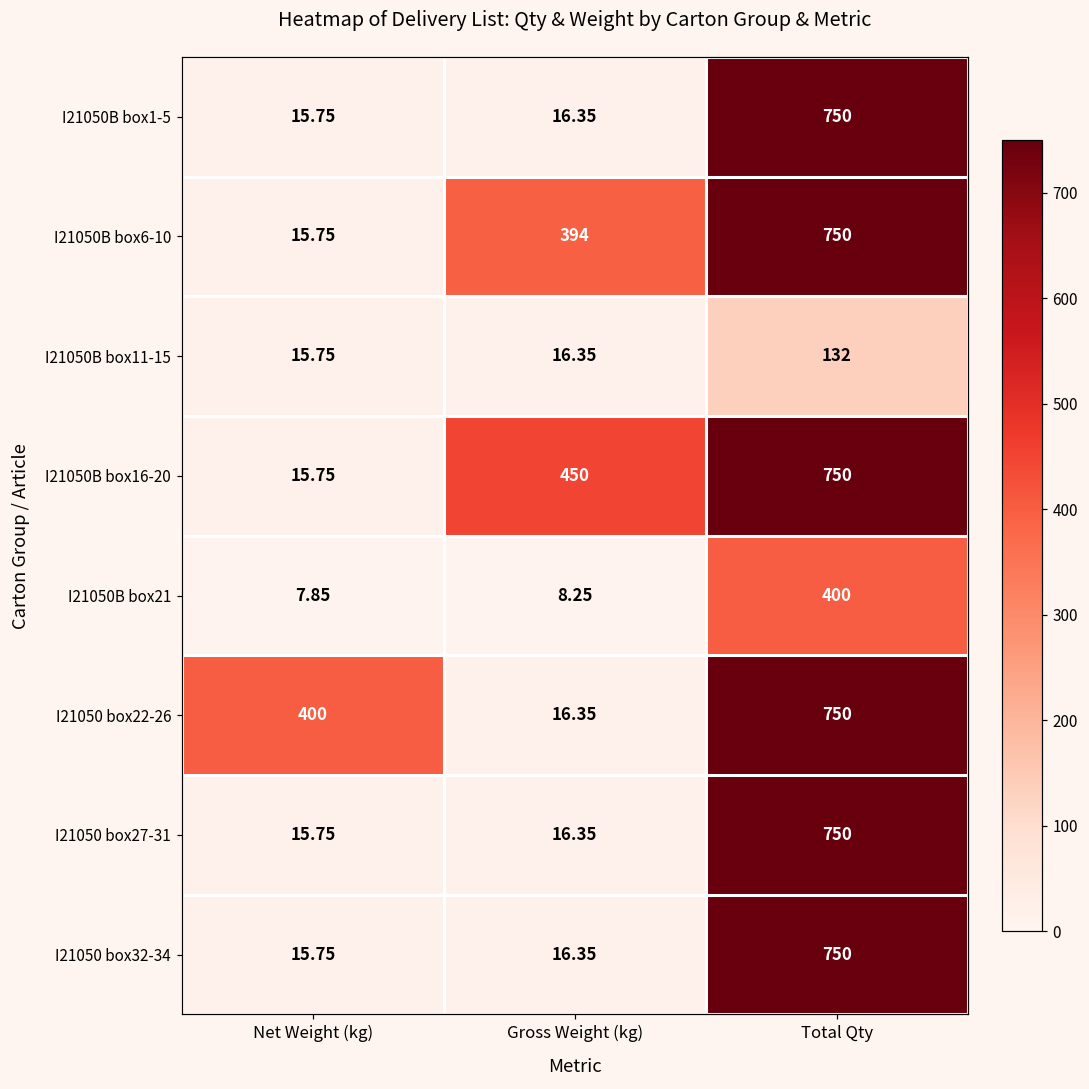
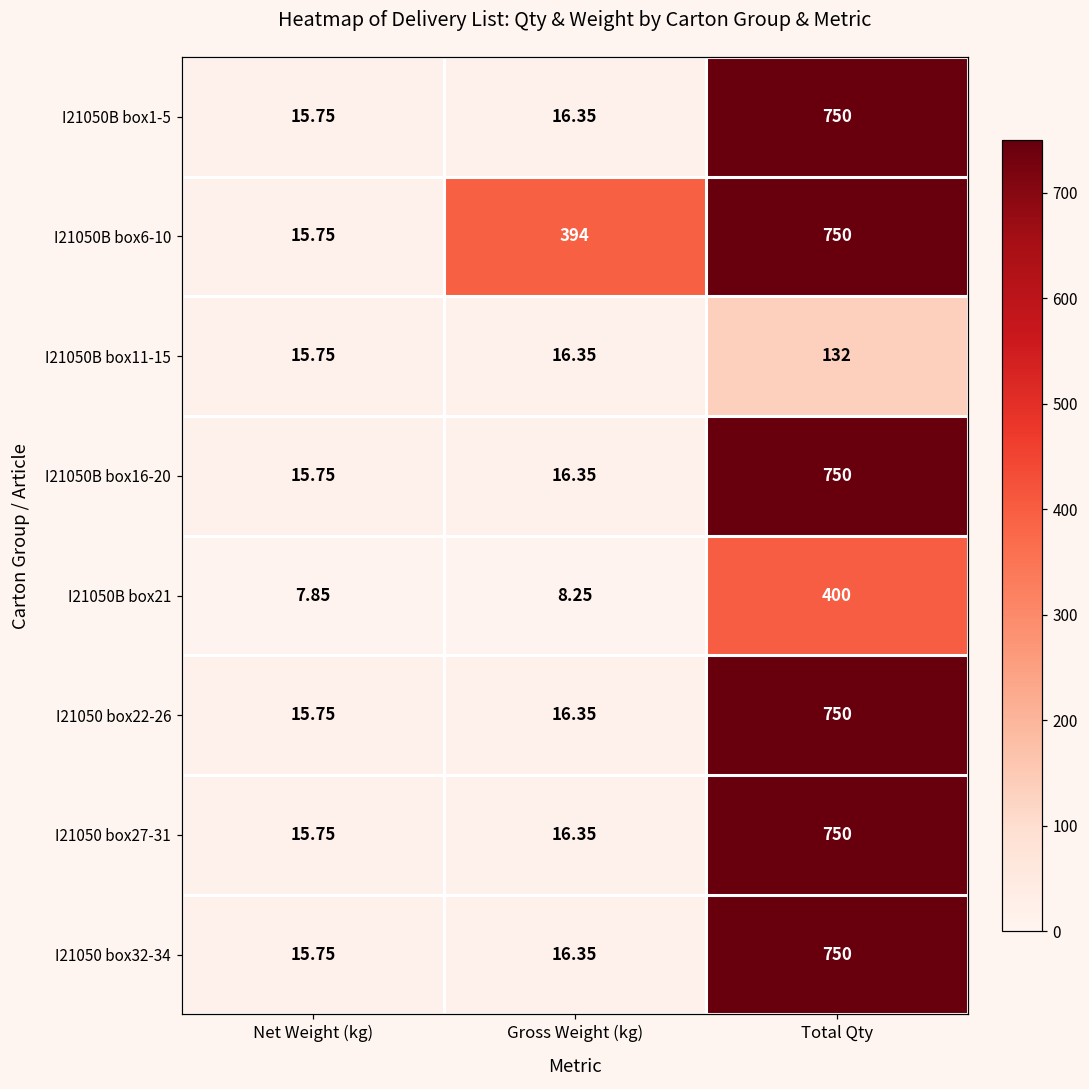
  {
    "I21050B box1-5": {
      "Net Weight (kg)": 15.75,
      "Gross Weight (kg)": 16.35,
      "Total Qty": 750
    },
    "I21050B box6-10": {
      "Net Weight (kg)": 15.75,
      "Gross Weight (kg)": 394,
      "Total Qty": 750
    },
    "I21050B box11-15": {
      "Net Weight (kg)": 15.75,
      "Gross Weight (kg)": 16.35,
      "Total Qty": 132
    },
    "I21050B box16-20": {
      "Net Weight (kg)": 15.75,
-     "Gross Weight (kg)": 450,
+     "Gross Weight (kg)": 16.35,
      "Total Qty": 750
    },
    "I21050B box21": {
      "Net Weight (kg)": 7.85,
      "Gross Weight (kg)": 8.25,
      "Total Qty": 400
    },
    "I21050 box22-26": {
-     "Net Weight (kg)": 400,
+     "Net Weight (kg)": 15.75,
      "Gross Weight (kg)": 16.35,
      "Total Qty": 750
    },
    "I21050 box27-31": {
      "Net Weight (kg)": 15.75,
      "Gross Weight (kg)": 16.35,
      "Total Qty": 750
    },
    "I21050 box32-34": {
      "Net Weight (kg)": 15.75,
      "Gross Weight (kg)": 16.35,
      "Total Qty": 750
    }
  }
